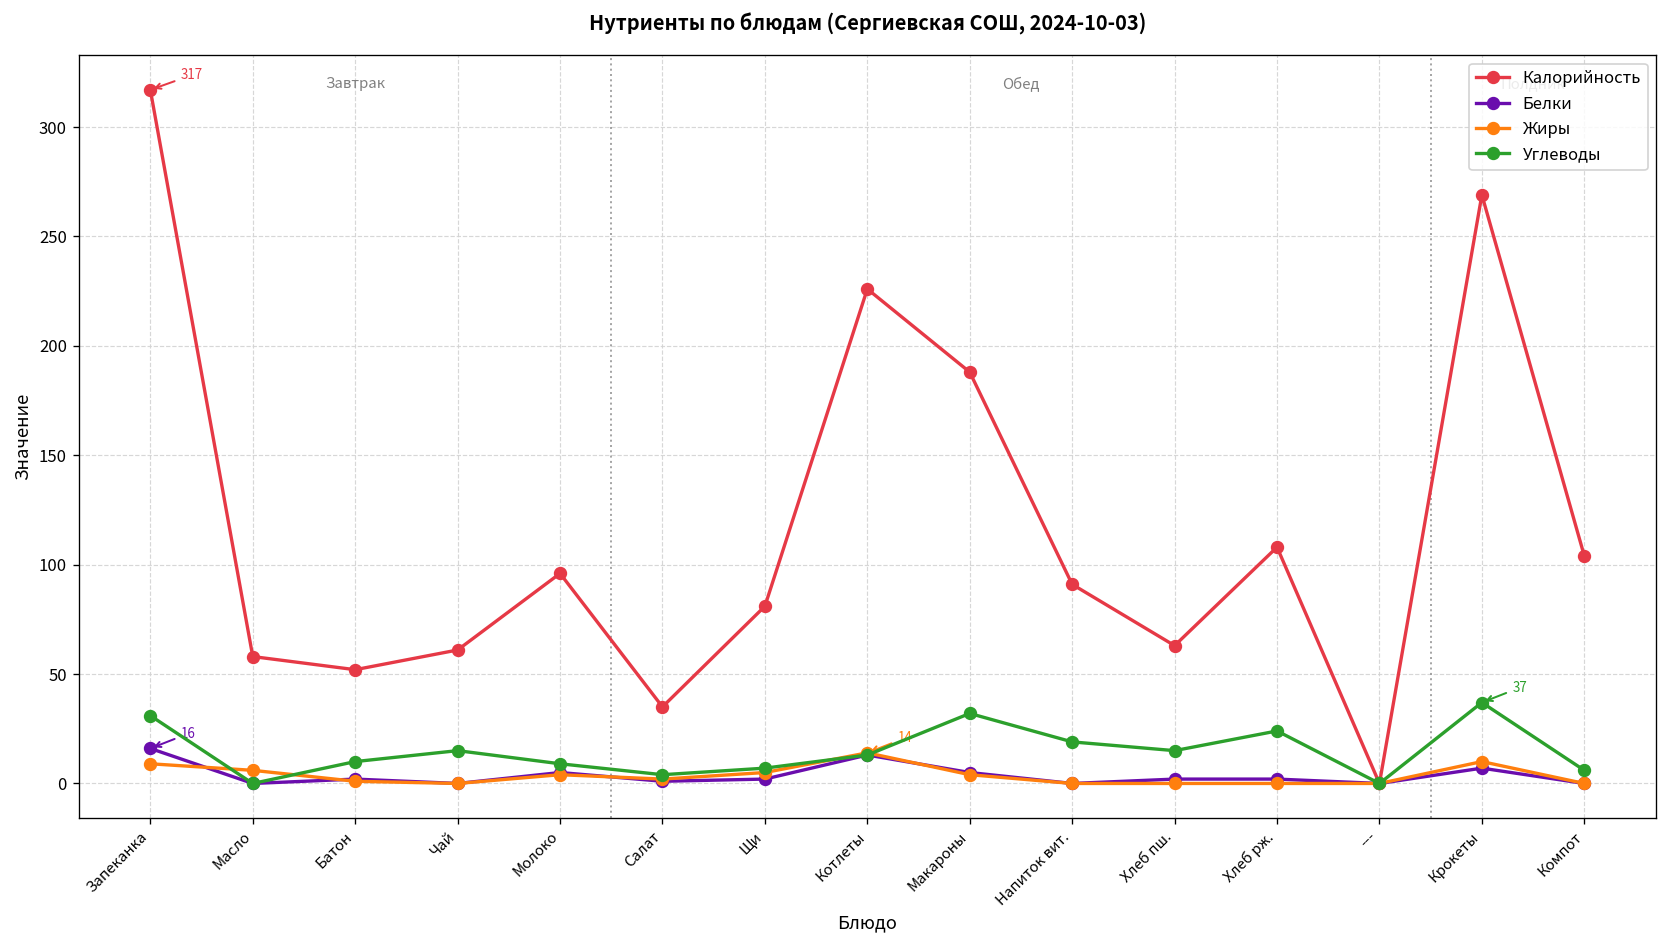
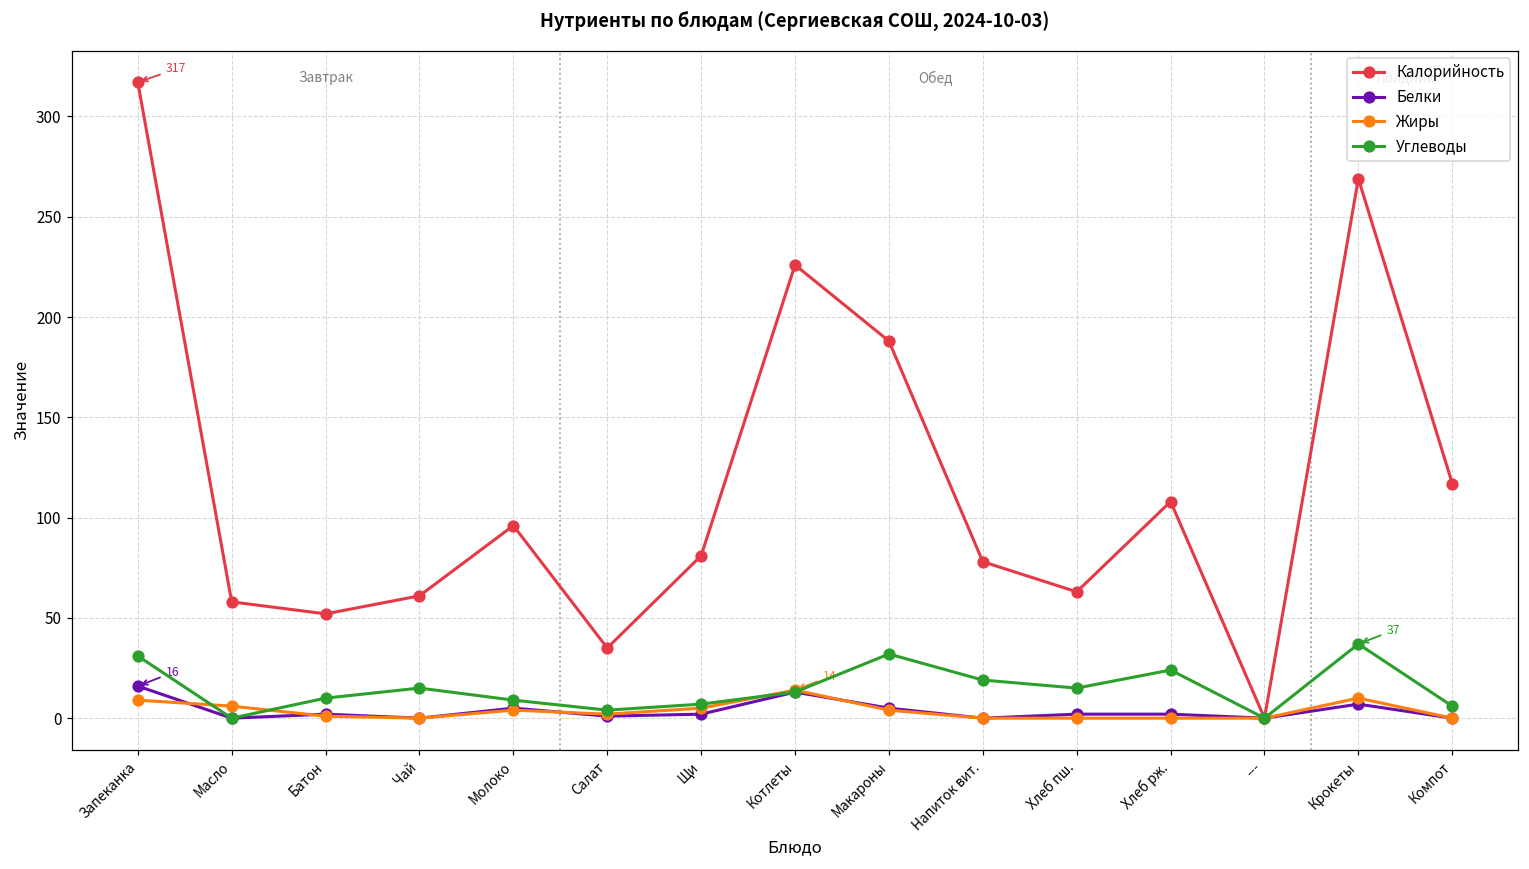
  {
    "Калорийность": {
      "Масло": 58,
      "Батон": 52,
      "Чай": 61,
      "Молоко": 96,
      "Салат": 35,
      "Щи": 81,
      "Котлеты": 226,
      "Макароны": 188,
-     "Напиток вит.": 91,
+     "Напиток вит.": 78,
      "Хлеб пш.": 63,
      "Хлеб рж.": 108,
      "Крокеты": 269,
-     "Компот": 104
+     "Компот": 117
    },
    "Белки": {
      "Запеканка": 16
    },
    "Жиры": {
      "Запеканка": 9,
      "Масло": 6,
      "Щи": 5,
      "Хлеб пш.": 0,
      "Хлеб рж.": 0,
      "Крокеты": 10
    },
    "Углеводы": {
      "Крокеты": 37
    }
  }
